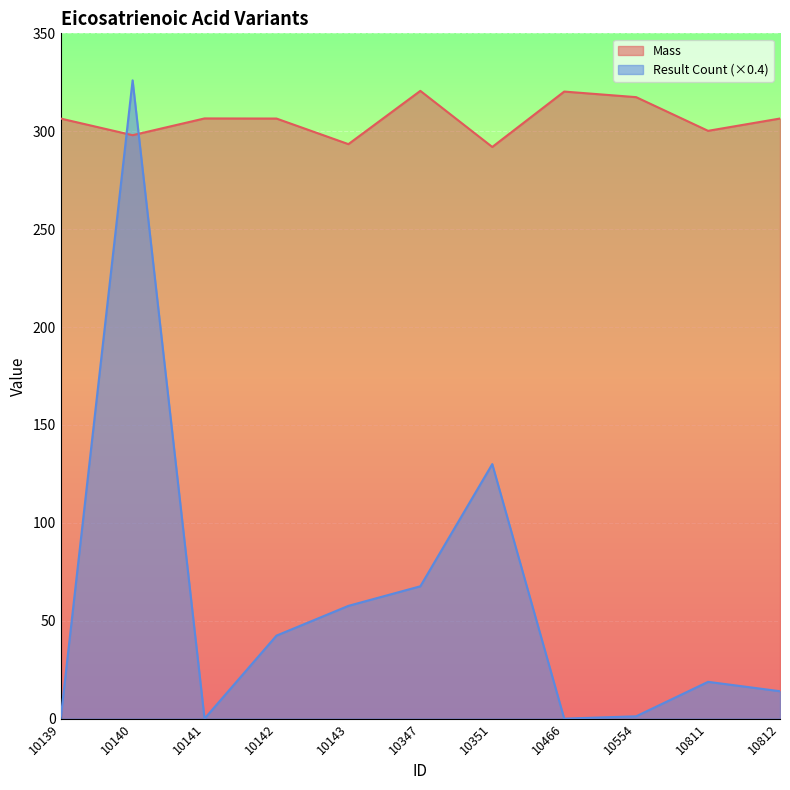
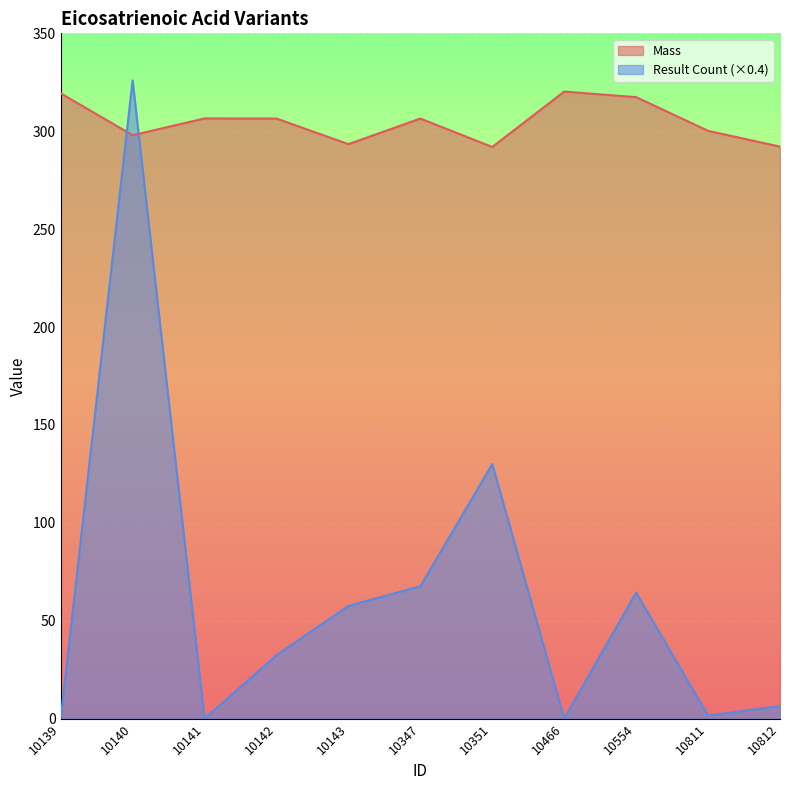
  {
    "Mass": {
-     "10139": 306,
+     "10139": 319,
      "10140": 298,
      "10141": 307,
      "10142": 306,
      "10143": 293,
-     "10347": 321,
+     "10347": 306,
      "10351": 292,
      "10466": 320,
      "10554": 317,
      "10811": 300,
-     "10812": 306
+     "10812": 292
    },
    "Result Count (×0.4)": {
      "10139": 0,
      "10140": 326,
      "10141": 0,
-     "10142": 42,
+     "10142": 32,
      "10143": 58,
      "10347": 68,
      "10351": 130,
      "10466": 0,
-     "10554": 1,
-     "10811": 19,
-     "10812": 14
+     "10554": 64,
+     "10811": 2,
+     "10812": 6
    }
  }
